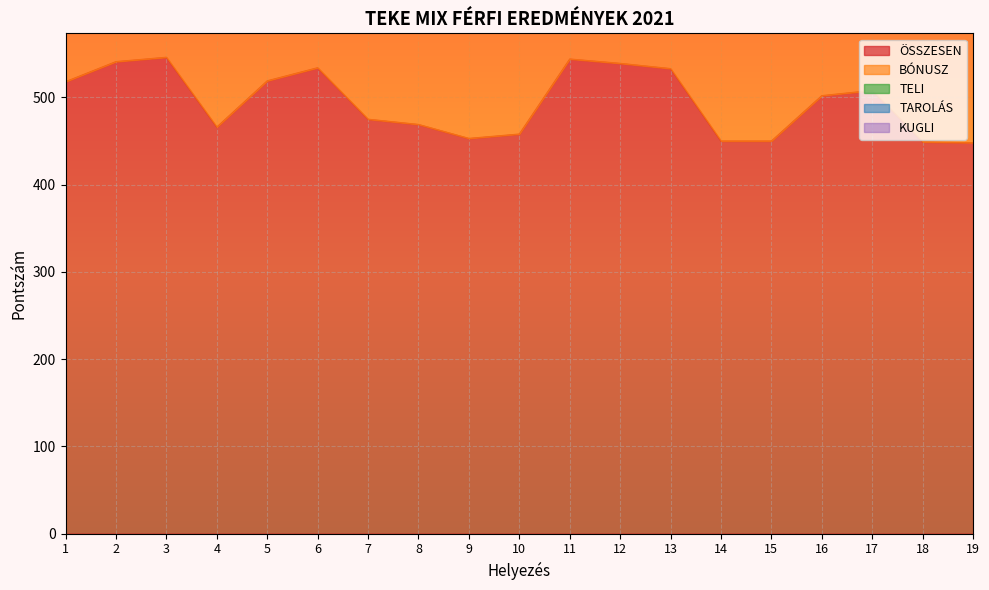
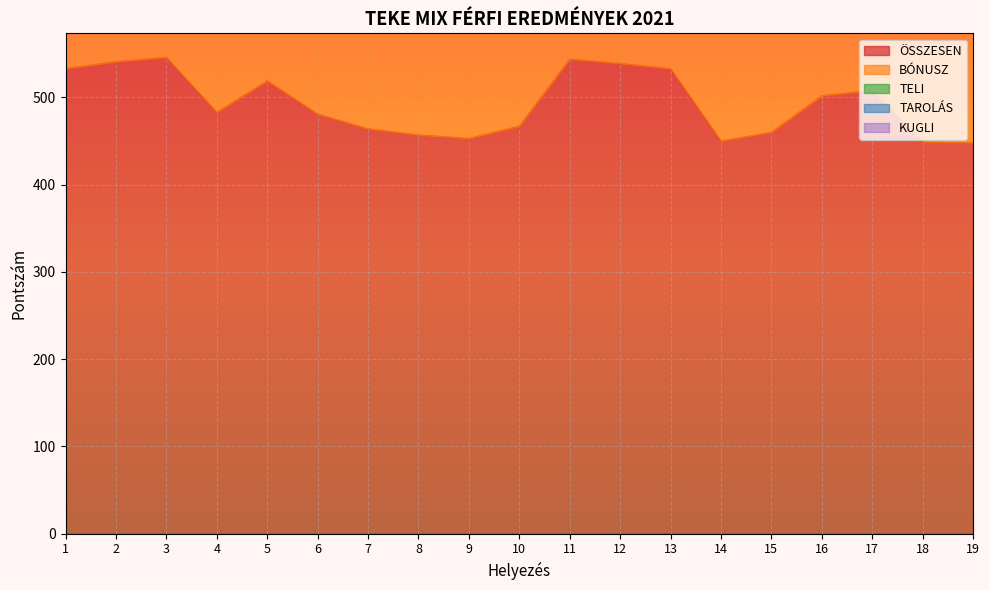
  {
    "ÖSSZESEN": {
-     "1": 520,
+     "1": 530,
      "2": 540,
      "3": 550,
-     "4": 470,
+     "4": 480,
      "5": 520,
-     "6": 530,
-     "7": 480,
-     "8": 470,
+     "6": 480,
+     "7": 460,
+     "8": 460,
      "9": 450,
-     "10": 460,
+     "10": 470,
      "11": 540,
      "12": 540,
      "13": 530,
      "14": 450,
-     "15": 450,
+     "15": 460,
      "16": 500,
      "18": 450,
      "19": 450
    }
  }
